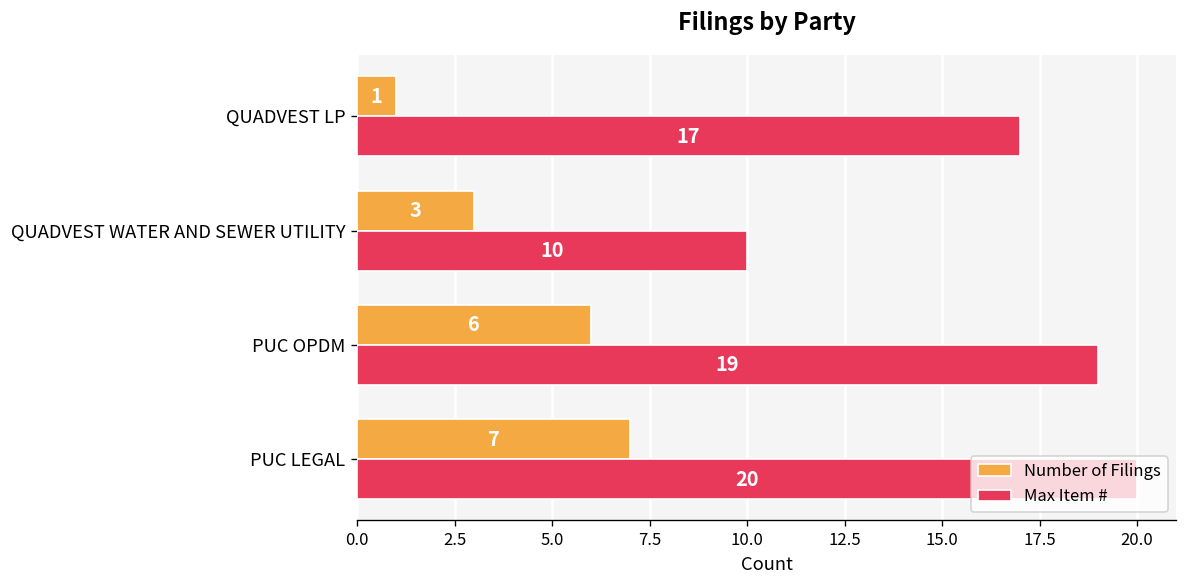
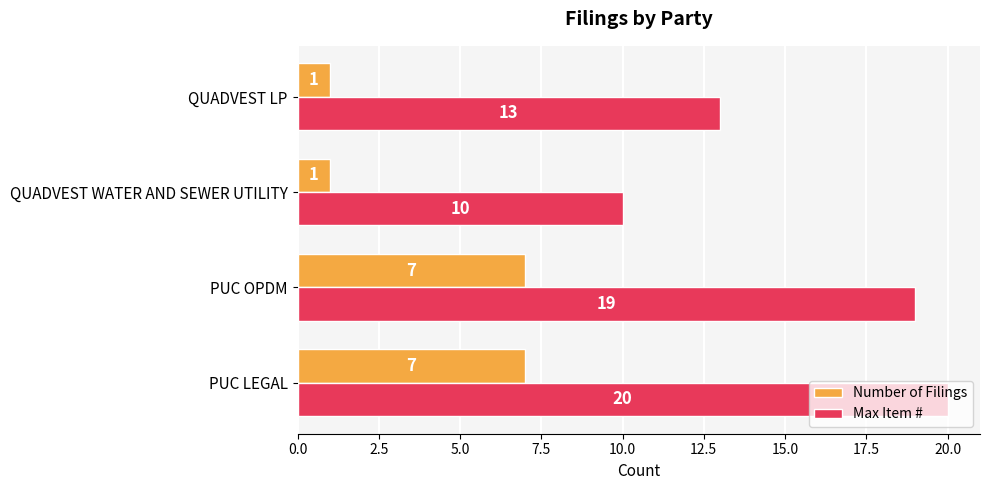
  {
    "Number of Filings": {
      "QUADVEST LP": 1,
-     "QUADVEST WATER AND SEWER UTILITY": 3,
-     "PUC OPDM": 6,
+     "QUADVEST WATER AND SEWER UTILITY": 1,
+     "PUC OPDM": 7,
      "PUC LEGAL": 7
    },
    "Max Item #": {
-     "QUADVEST LP": 17,
+     "QUADVEST LP": 13,
      "QUADVEST WATER AND SEWER UTILITY": 10,
      "PUC OPDM": 19
    }
  }
